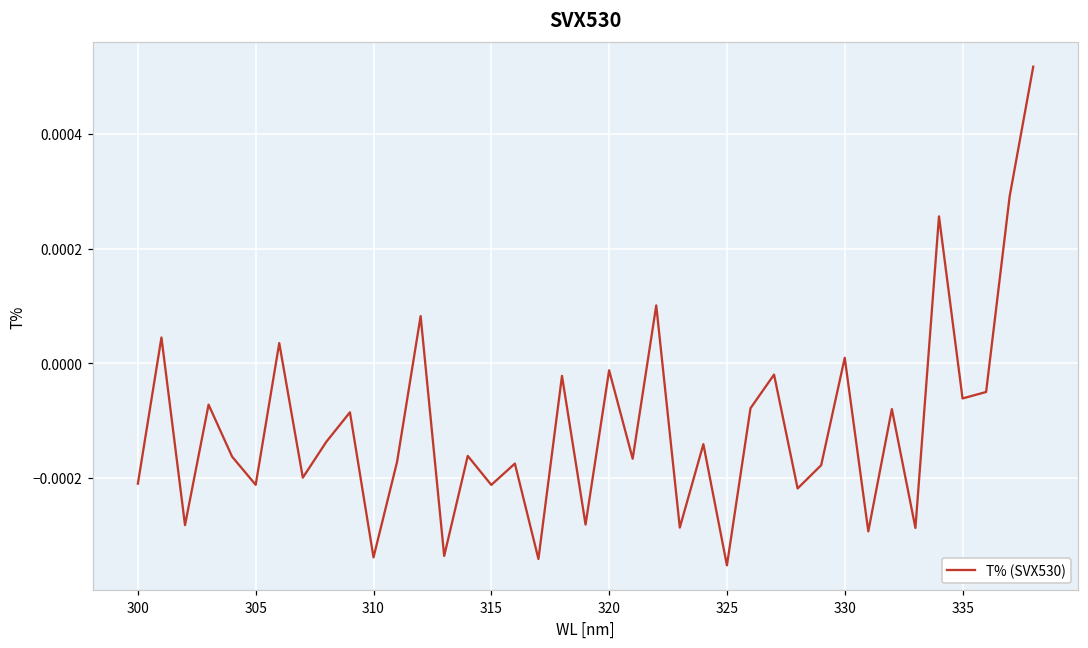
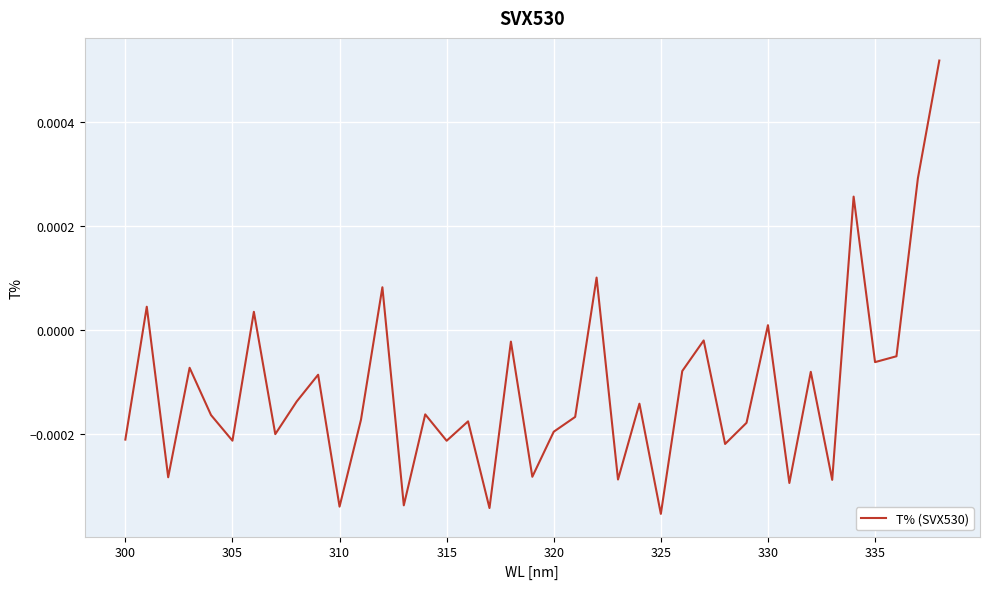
  {
    "300": -0.00021,
    "305": -0.00021,
    "310": -0.00034,
    "315": -0.00021,
-   "320": -0.00001,
+   "320": -0.00019,
    "325": -0.00035,
    "330": 0.00001,
    "335": -0.00006
  }
